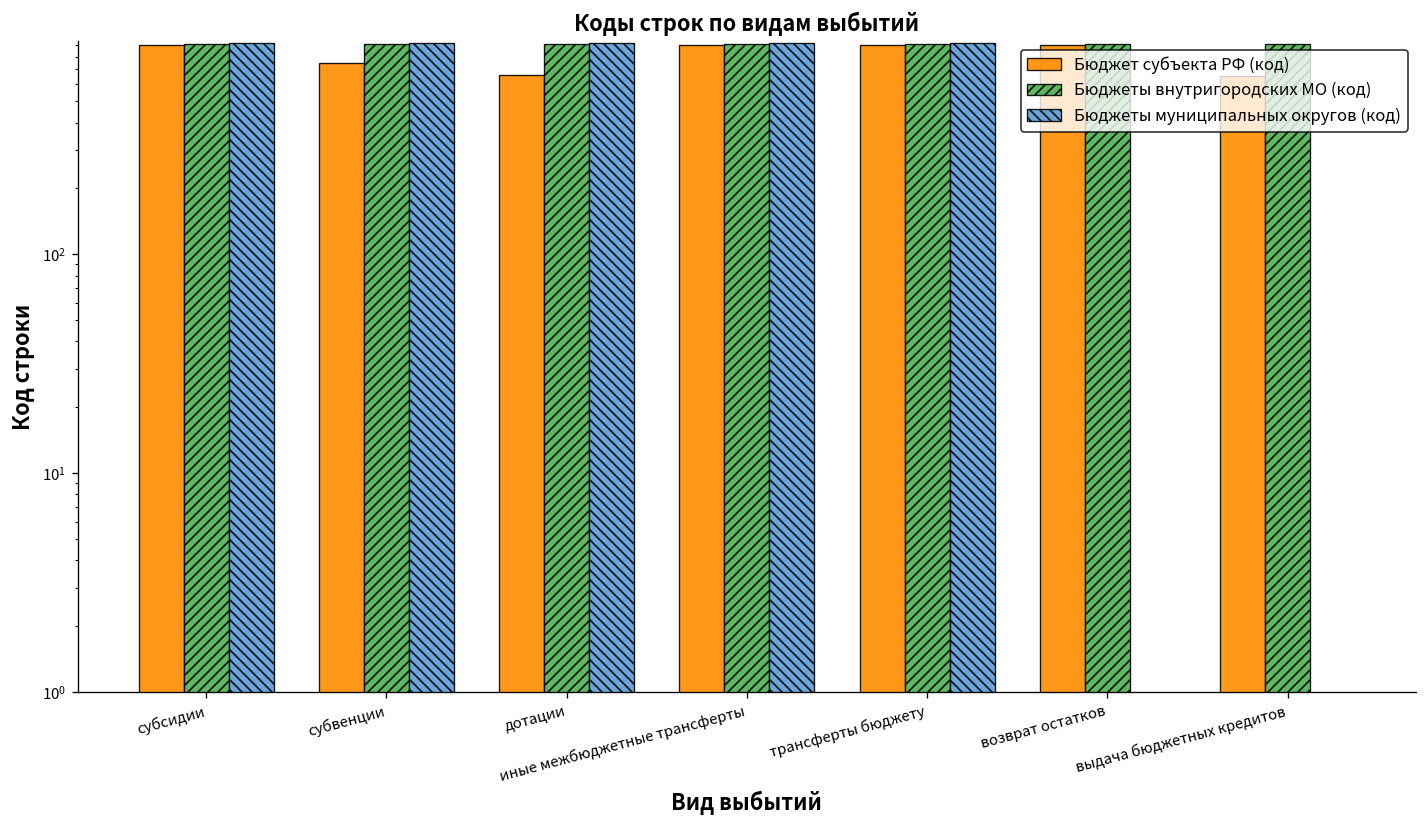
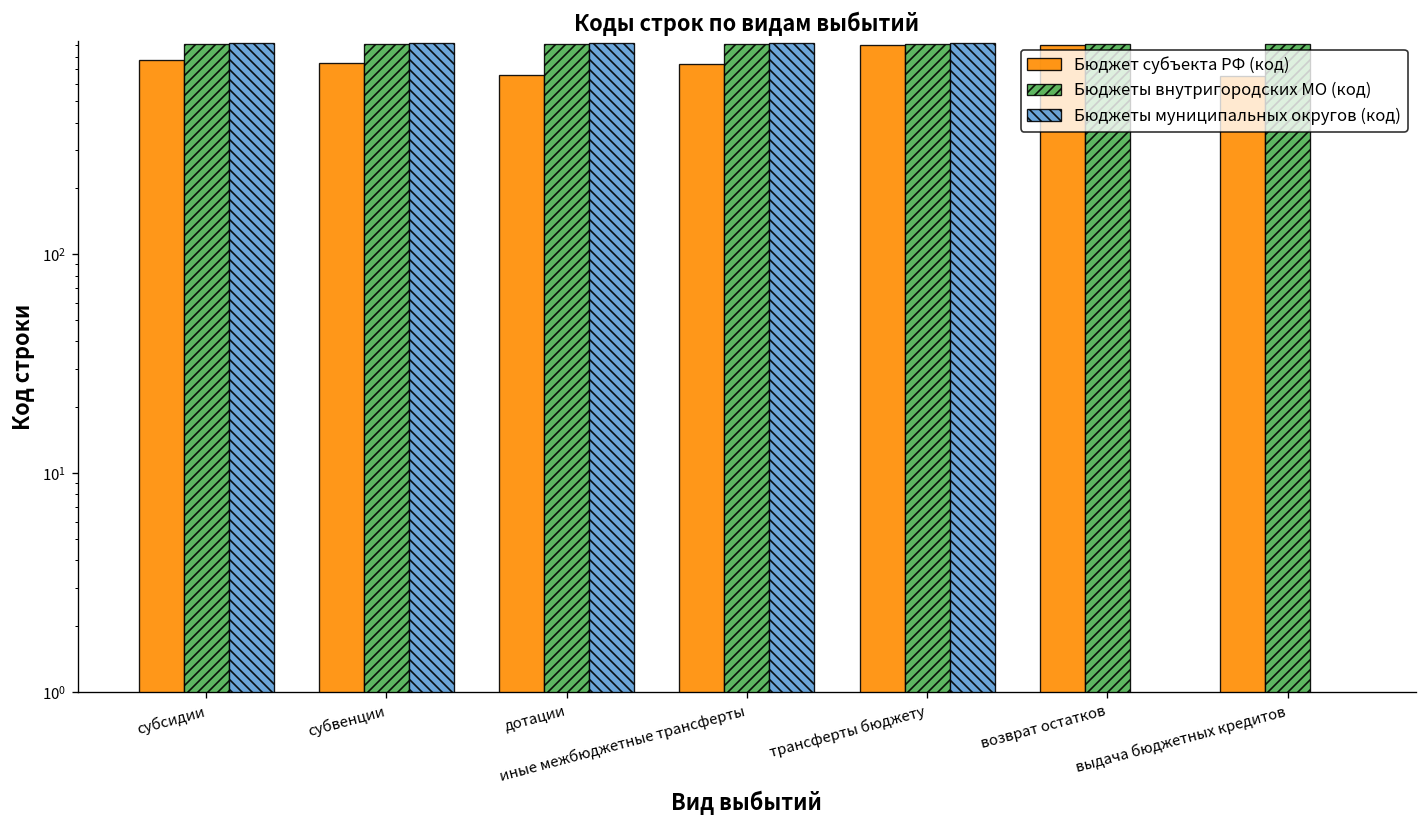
  {
    "Бюджет субъекта РФ (код)": {
-     "субсидии": 900,
+     "субсидии": 770,
      "субвенции": 750,
      "дотации": 660,
-     "иные межбюджетные трансферты": 900,
+     "иные межбюджетные трансферты": 740,
      "трансферты бюджету": 900,
      "возврат остатков": 900
    },
    "Бюджеты внутригородских МО (код)": {
      "субсидии": 900,
      "субвенции": 900,
      "дотации": 900,
      "иные межбюджетные трансферты": 900,
      "трансферты бюджету": 900,
      "возврат остатков": 900,
      "выдача бюджетных кредитов": 900
    },
    "Бюджеты муниципальных округов (код)": {
      "субсидии": 900,
      "субвенции": 900,
      "дотации": 900,
      "иные межбюджетные трансферты": 900,
      "трансферты бюджету": 900
    }
  }
